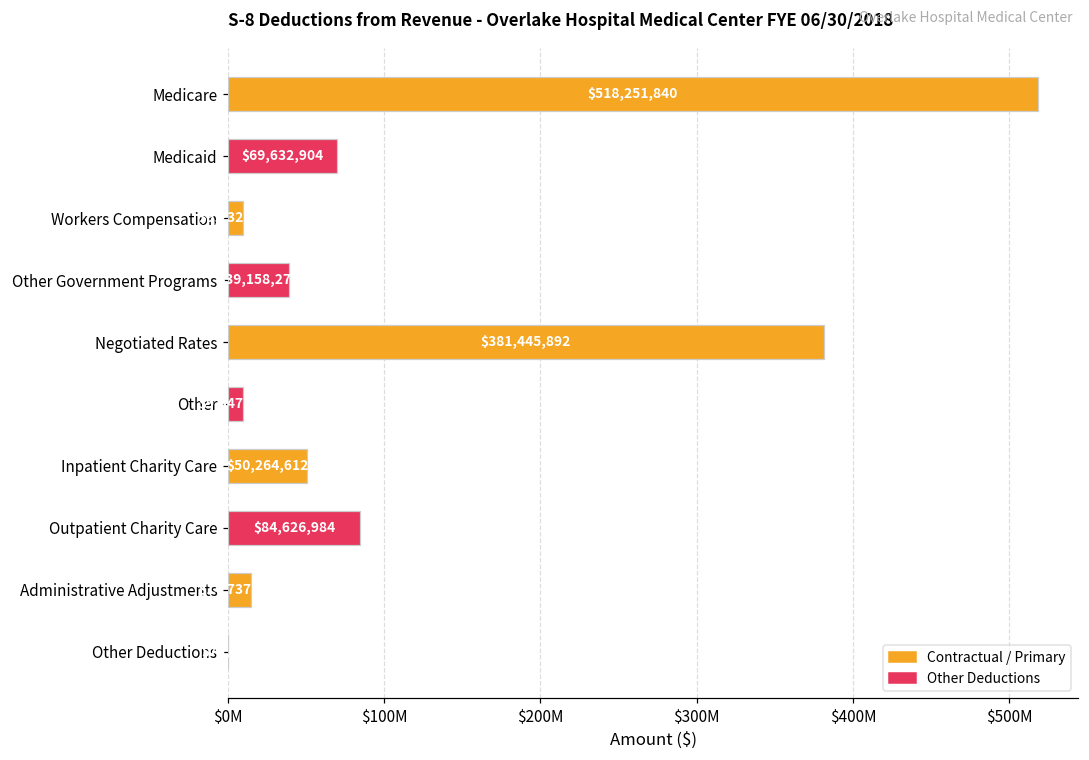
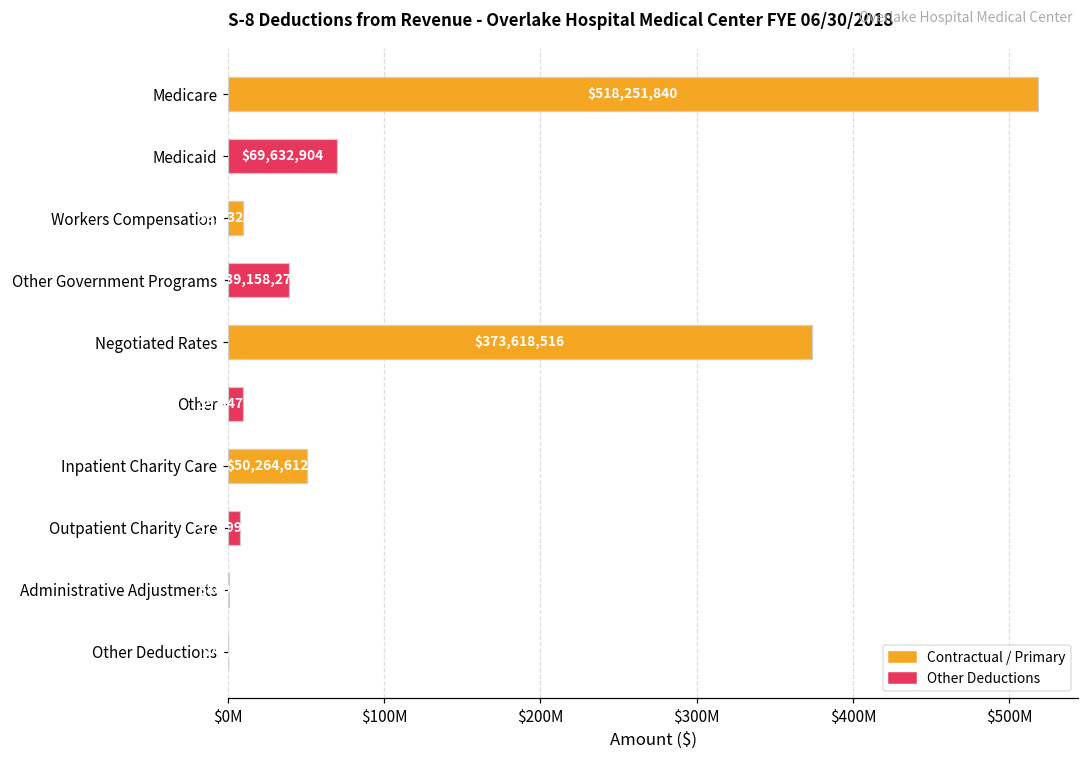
  {
    "Medicare": "$518,251,840",
    "Medicaid": "$69,632,904",
    "Other Government Programs": "$39,158,273",
-   "Negotiated Rates": "$381,445,892",
+   "Negotiated Rates": "$373,618,516",
    "Inpatient Charity Care": "$50,264,612",
-   "Outpatient Charity Care": "$85000000",
-   "Administrative Adjustments": "$15000000"
+   "Outpatient Charity Care": "$8000000",
+   "Administrative Adjustments": "$1000000"
  }
